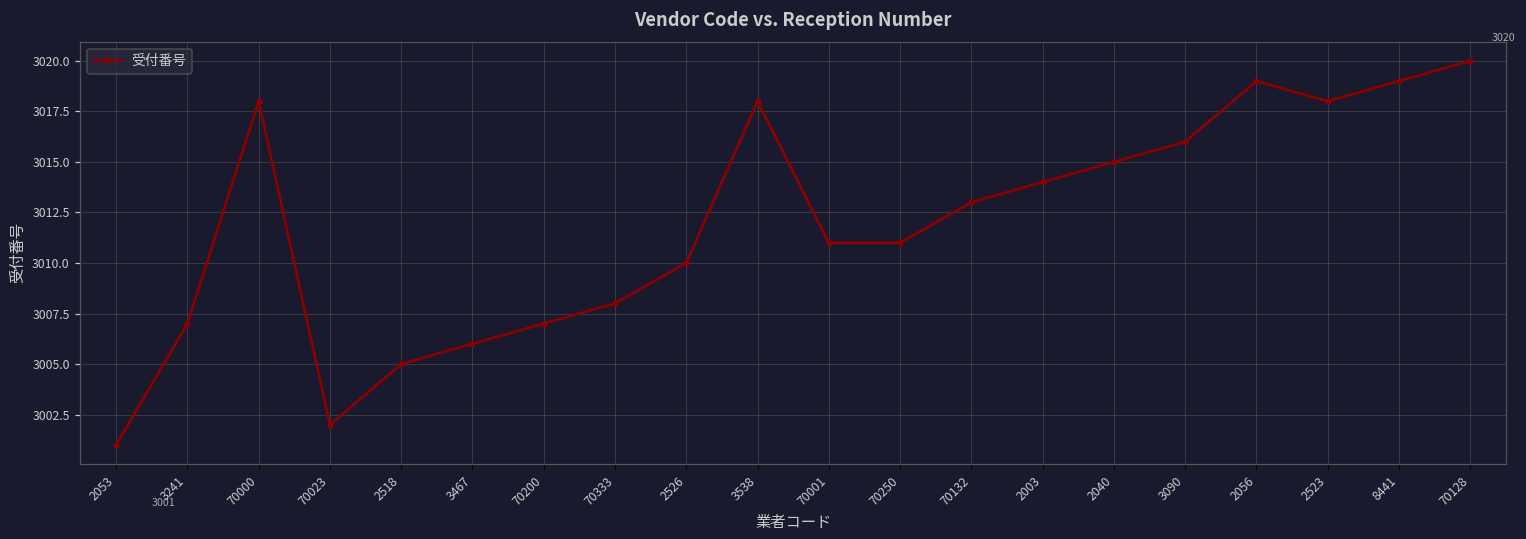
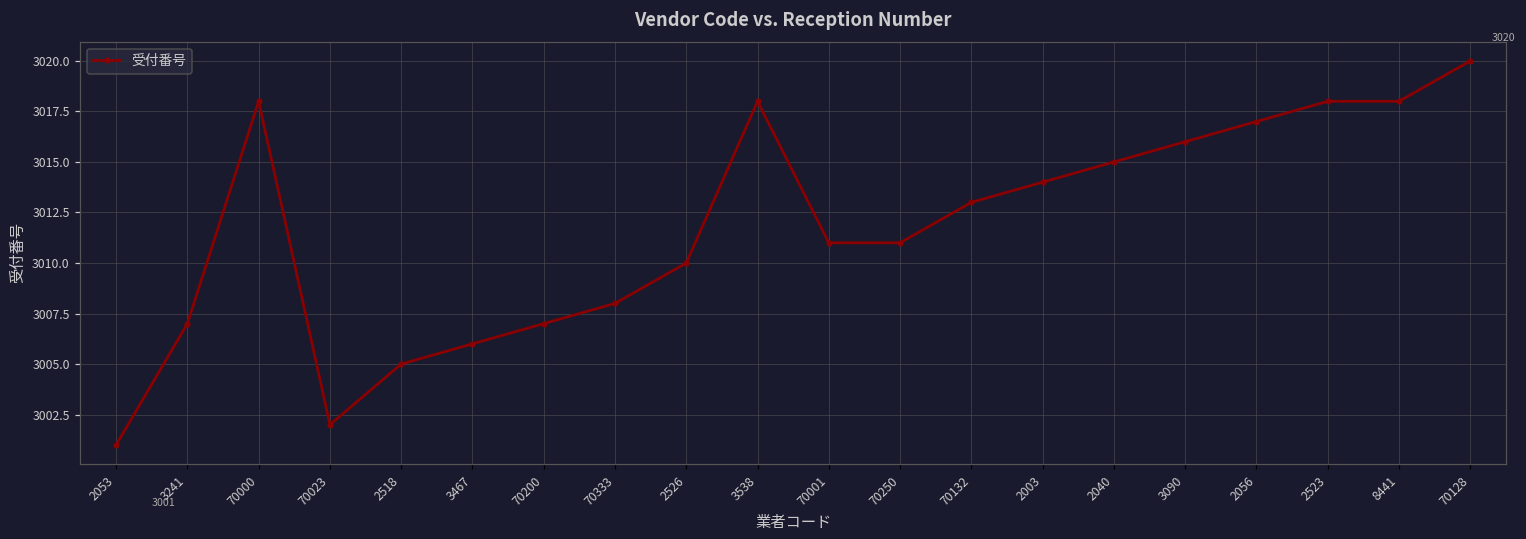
  {
    "2053": 3001,
    "3241": 3007,
    "70000": 3018,
    "70023": 3002,
    "2518": 3005,
    "3467": 3006,
    "70200": 3007,
    "70333": 3008,
    "2526": 3010,
    "3538": 3018,
    "70001": 3011,
    "70250": 3011,
    "70132": 3013,
    "2003": 3014,
    "2040": 3015,
    "3090": 3016,
-   "2056": 3019,
+   "2056": 3017,
    "2523": 3018,
-   "8441": 3019
+   "8441": 3018
  }
